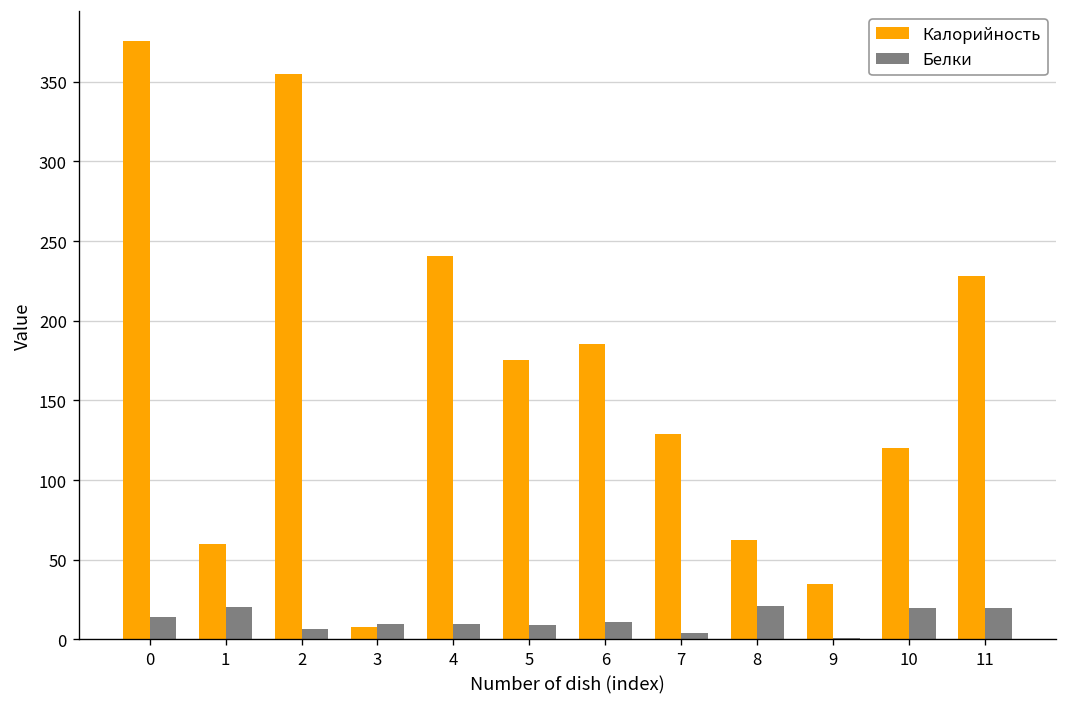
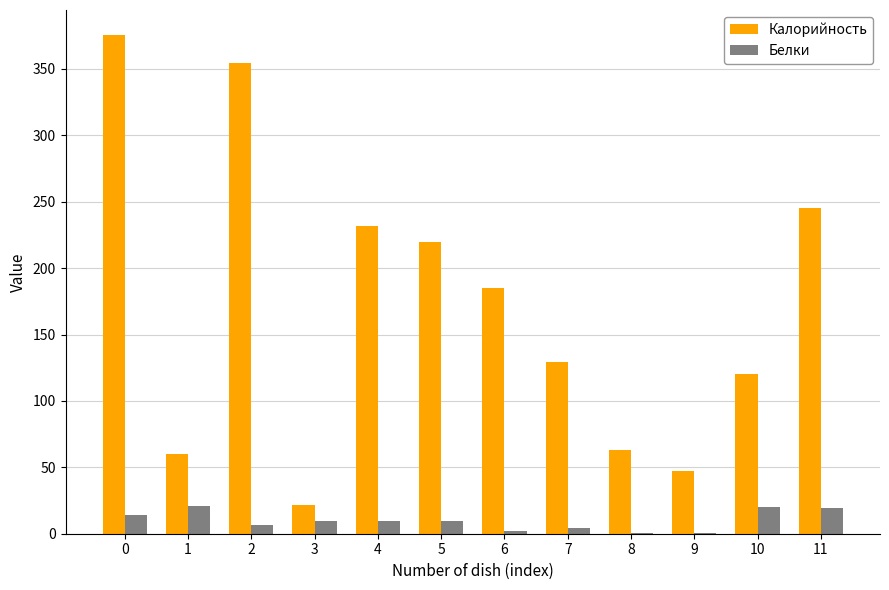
  {
    "Калорийность": {
      "0": 376,
      "1": 60,
      "2": 355,
-     "3": 8,
-     "4": 241,
-     "5": 176,
+     "3": 22,
+     "4": 232,
+     "5": 220,
      "6": 185,
      "7": 129,
      "8": 63,
-     "9": 35,
+     "9": 47,
      "10": 120,
-     "11": 228
+     "11": 245
    },
    "Белки": {
      "0": 14,
      "1": 21,
      "2": 7,
      "3": 9,
      "4": 10,
      "5": 9,
-     "6": 11,
+     "6": 2,
      "7": 4,
-     "8": 21,
+     "8": 0,
      "10": 20,
      "11": 20
    }
  }
